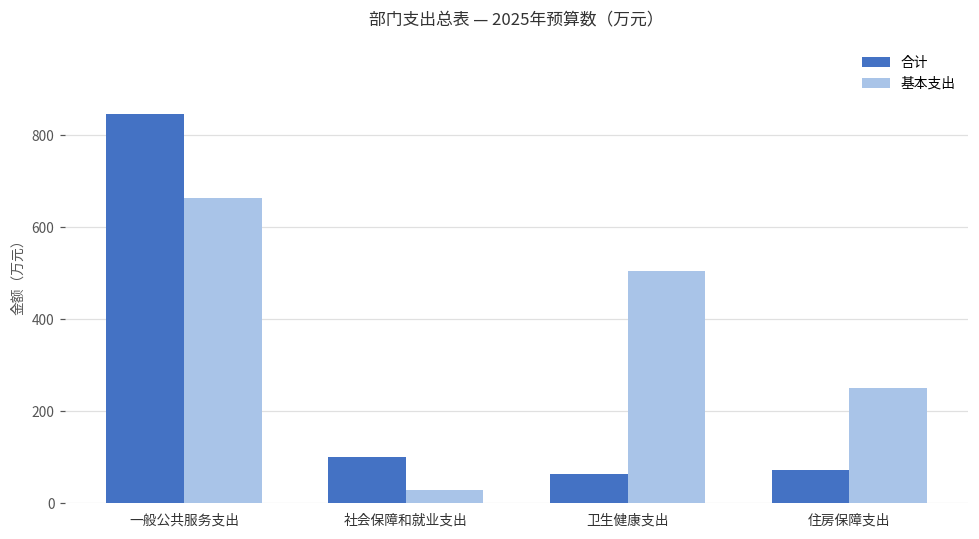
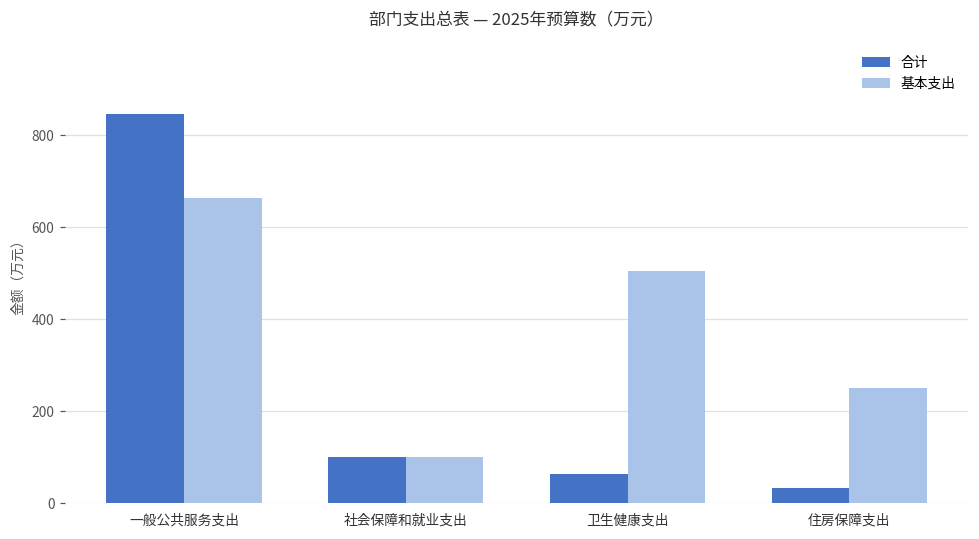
  {
    "合计": {
      "一般公共服务支出": 850,
      "社会保障和就业支出": 100,
      "卫生健康支出": 60,
-     "住房保障支出": 70
+     "住房保障支出": 30
    },
    "基本支出": {
      "一般公共服务支出": 660,
-     "社会保障和就业支出": 30,
+     "社会保障和就业支出": 100,
      "卫生健康支出": 510,
      "住房保障支出": 250
    }
  }
